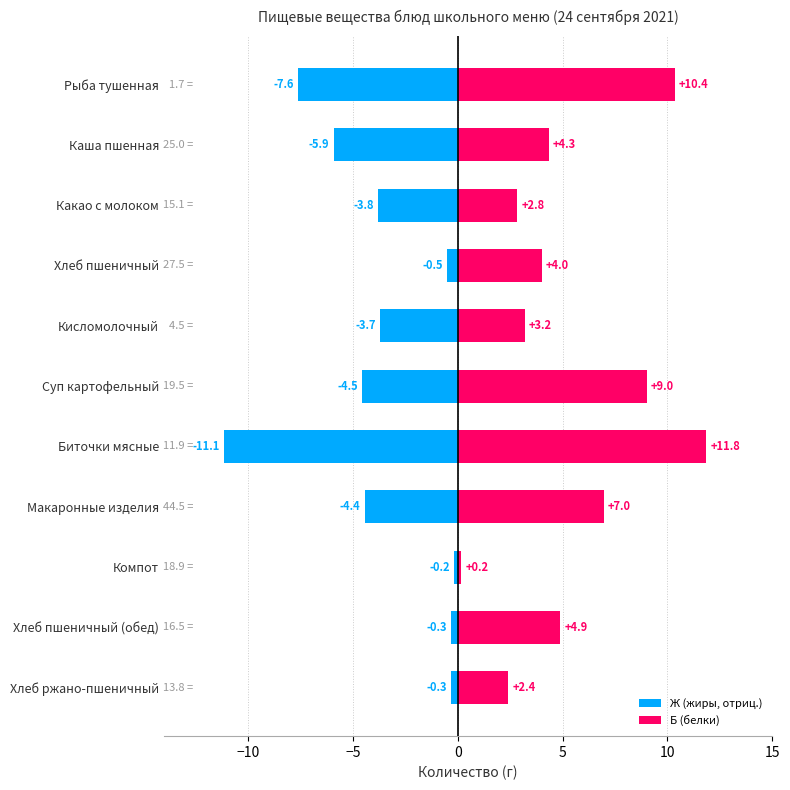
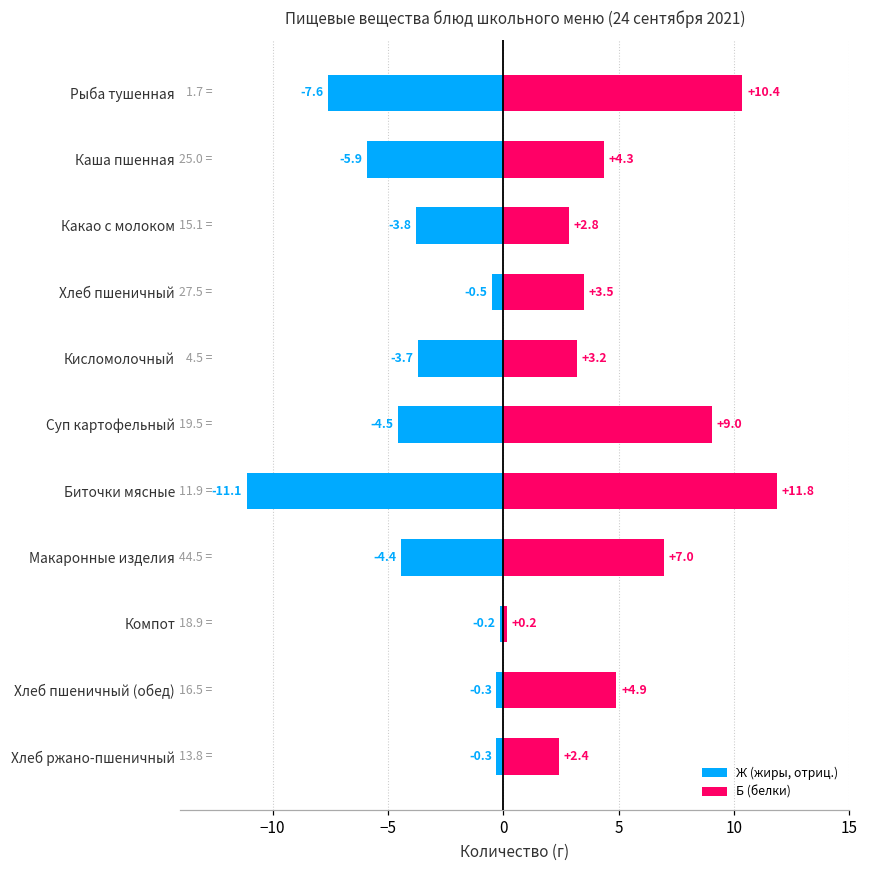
  {
    "Ж (жиры, отриц.)": {
      "Рыба тушенная": "-7.6",
      "Каша пшенная": "-5.9",
      "Какао с молоком": "-3.8",
      "Хлеб пшеничный": "-0.5",
      "Кисломолочный": "-3.7",
      "Суп картофельный": "-4.5",
      "Биточки мясные": "-11.1",
      "Макаронные изделия": "-4.4",
      "Компот": "-0.2",
      "Хлеб пшеничный (обед)": "-0.3",
      "Хлеб ржано-пшеничный": "-0.3"
    },
    "Б (белки)": {
      "Рыба тушенная": "+10.4",
      "Каша пшенная": "+4.3",
      "Какао с молоком": "+2.8",
-     "Хлеб пшеничный": "+4.0",
+     "Хлеб пшеничный": "+3.5",
      "Кисломолочный": "+3.2",
      "Суп картофельный": "+9.0",
      "Биточки мясные": "+11.8",
      "Макаронные изделия": "+7.0",
      "Компот": "+0.2",
      "Хлеб пшеничный (обед)": "+4.9",
      "Хлеб ржано-пшеничный": "+2.4"
    }
  }
